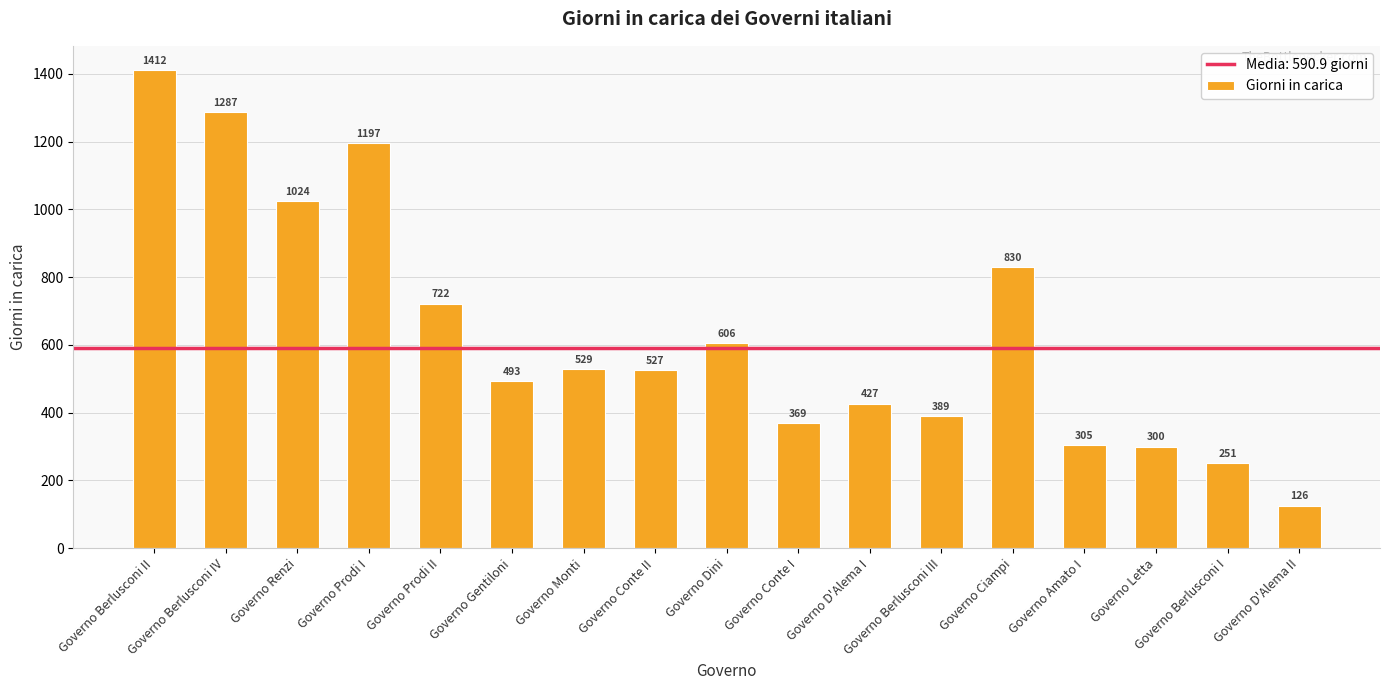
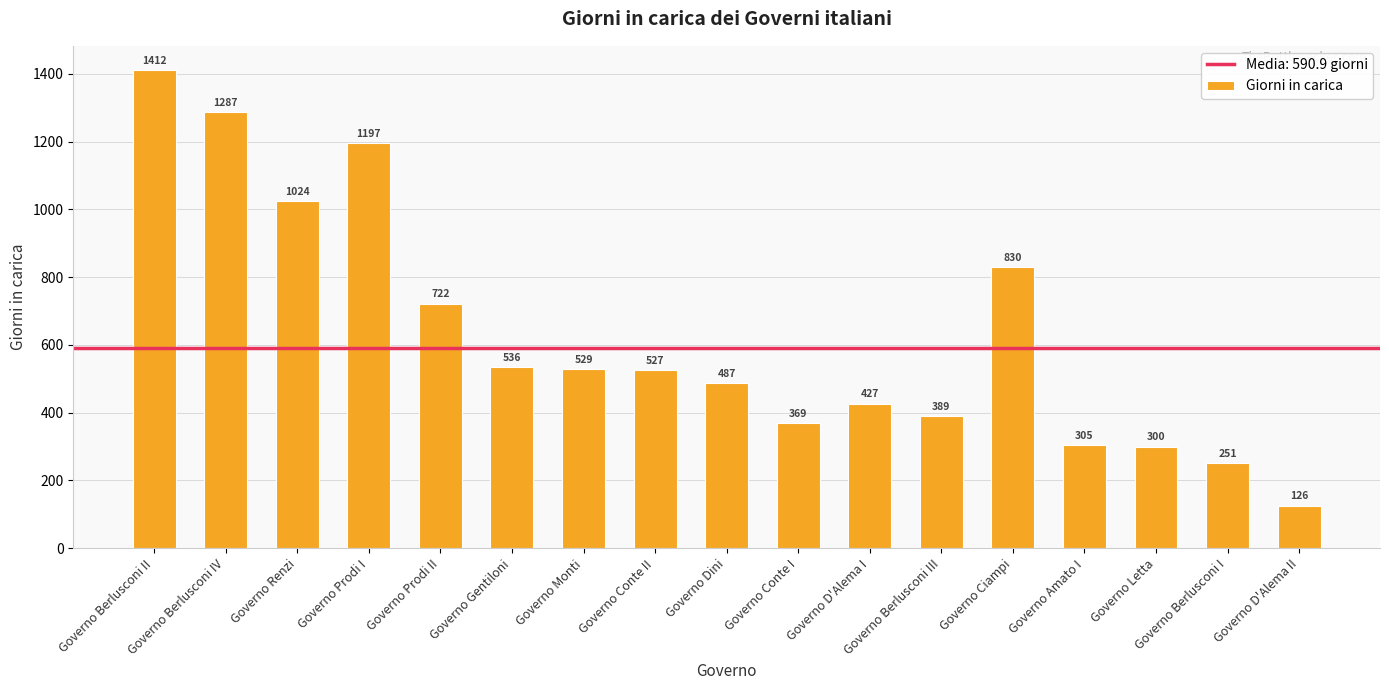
  {
    "Governo Berlusconi II": 1412,
    "Governo Berlusconi IV": 1287,
    "Governo Renzi": 1024,
    "Governo Prodi I": 1197,
    "Governo Prodi II": 722,
-   "Governo Gentiloni": 493,
+   "Governo Gentiloni": 536,
    "Governo Monti": 529,
    "Governo Conte II": 527,
-   "Governo Dini": 606,
+   "Governo Dini": 487,
    "Governo Conte I": 369,
    "Governo D'Alema I": 427,
    "Governo Berlusconi III": 389,
    "Governo Ciampi": 830,
    "Governo Amato I": 305,
    "Governo Letta": 300,
    "Governo Berlusconi I": 251,
    "Governo D'Alema II": 126
  }
